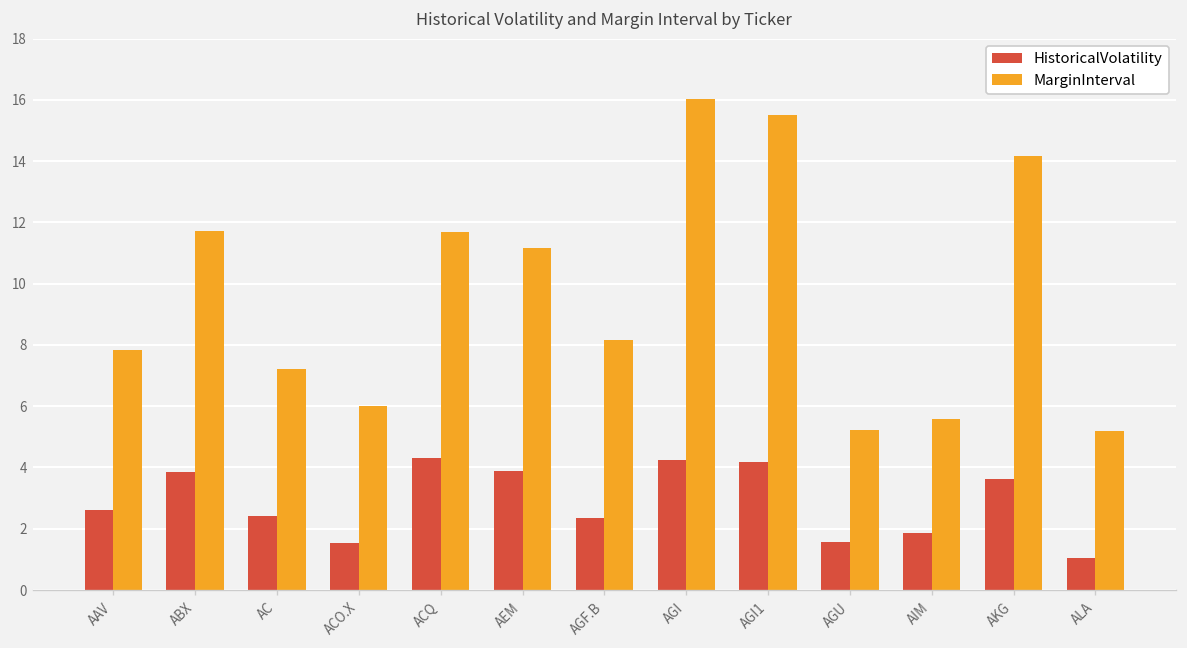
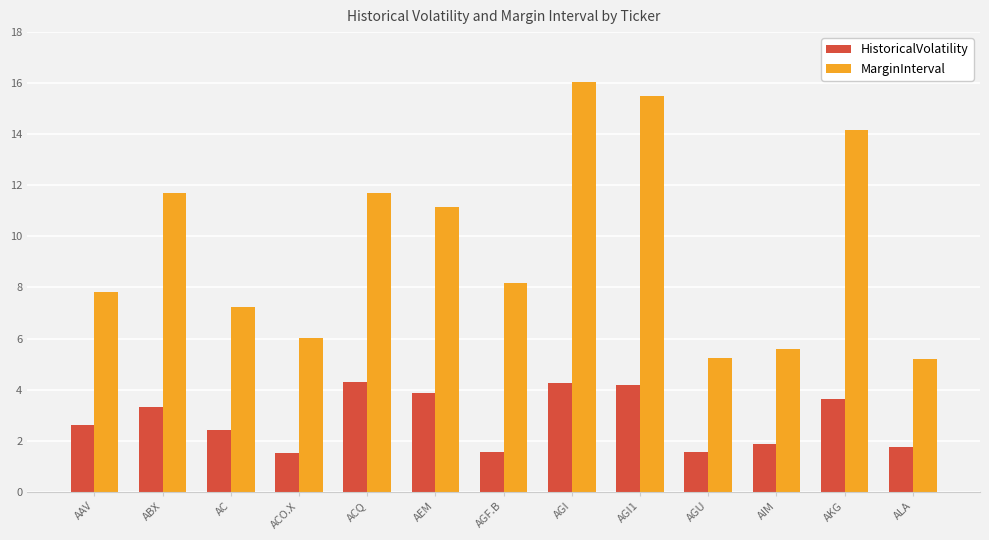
  {
    "HistoricalVolatility": {
      "AAV": 2.6,
-     "ABX": 3.9,
+     "ABX": 3.3,
      "AC": 2.4,
      "ACO.X": 1.5,
      "ACQ": 4.3,
      "AEM": 3.9,
-     "AGF.B": 2.3,
+     "AGF.B": 1.6,
      "AGI": 4.2,
      "AGI1": 4.2,
      "AGU": 1.6,
      "AIM": 1.9,
      "AKG": 3.6,
-     "ALA": 1.0
+     "ALA": 1.7
    },
    "MarginInterval": {
      "AAV": 7.8,
      "ABX": 11.7,
      "AC": 7.2,
      "ACO.X": 6.0,
      "ACQ": 11.7,
      "AEM": 11.2,
      "AGF.B": 8.2,
      "AGI": 16.0,
      "AGI1": 15.5,
      "AGU": 5.2,
      "AIM": 5.6,
      "AKG": 14.2,
      "ALA": 5.2
    }
  }
